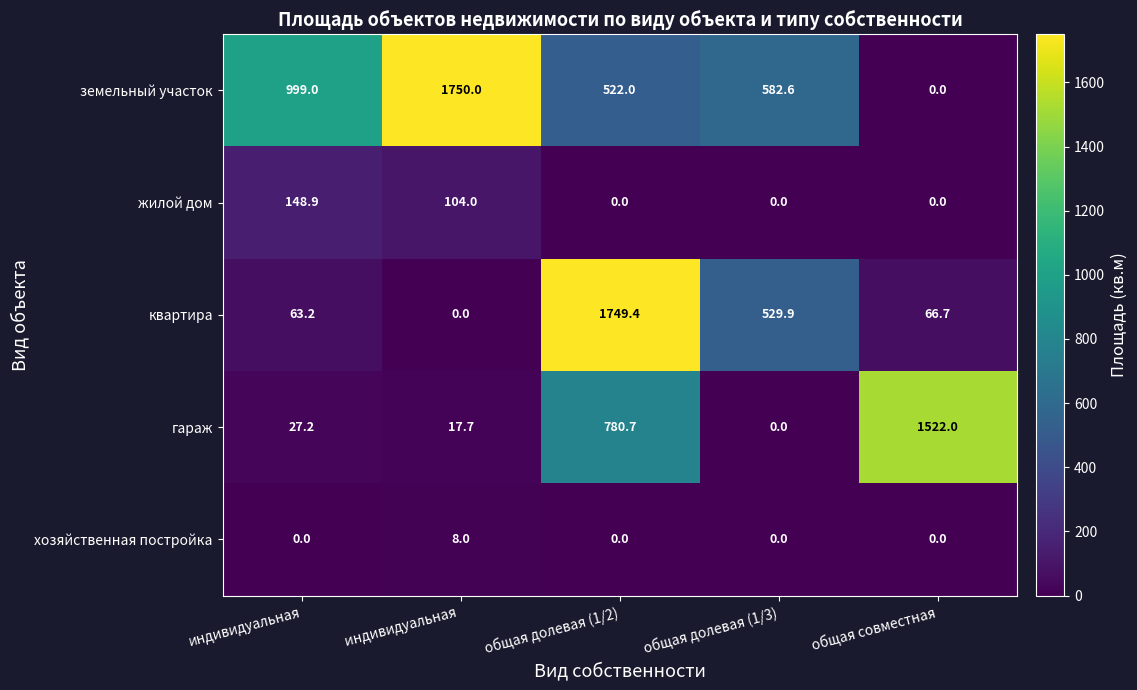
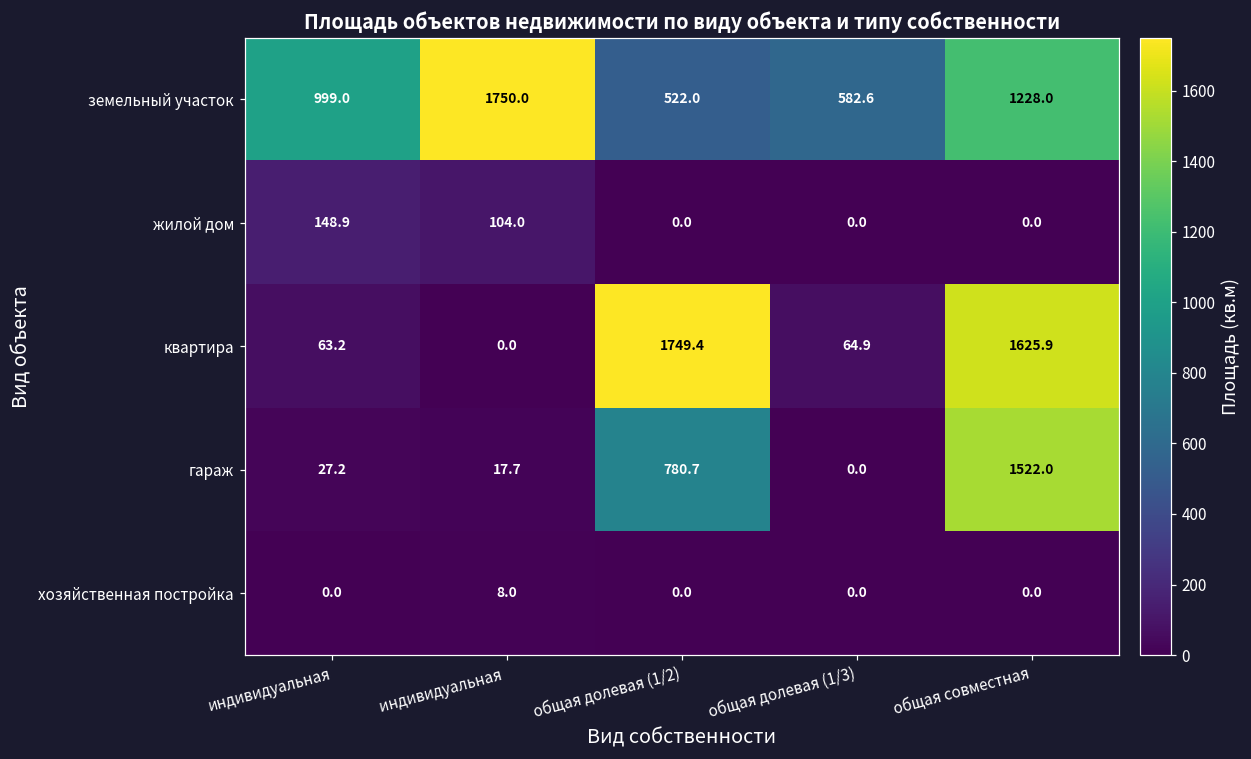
  {
    "земельный участок": {
      "общая долевая (1/2)": 522.0,
      "общая долевая (1/3)": 582.6,
-     "общая совместная": 0.0
+     "общая совместная": 1228.0
    },
    "жилой дом": {
      "общая долевая (1/2)": 0.0,
      "общая долевая (1/3)": 0.0,
      "общая совместная": 0.0
    },
    "квартира": {
      "общая долевая (1/2)": 1749.4,
-     "общая долевая (1/3)": 529.9,
-     "общая совместная": 66.7
+     "общая долевая (1/3)": 64.9,
+     "общая совместная": 1625.9
    },
    "гараж": {
      "общая долевая (1/2)": 780.7,
      "общая долевая (1/3)": 0.0,
      "общая совместная": 1522.0
    },
    "хозяйственная постройка": {
      "общая долевая (1/2)": 0.0,
      "общая долевая (1/3)": 0.0,
      "общая совместная": 0.0
    }
  }
